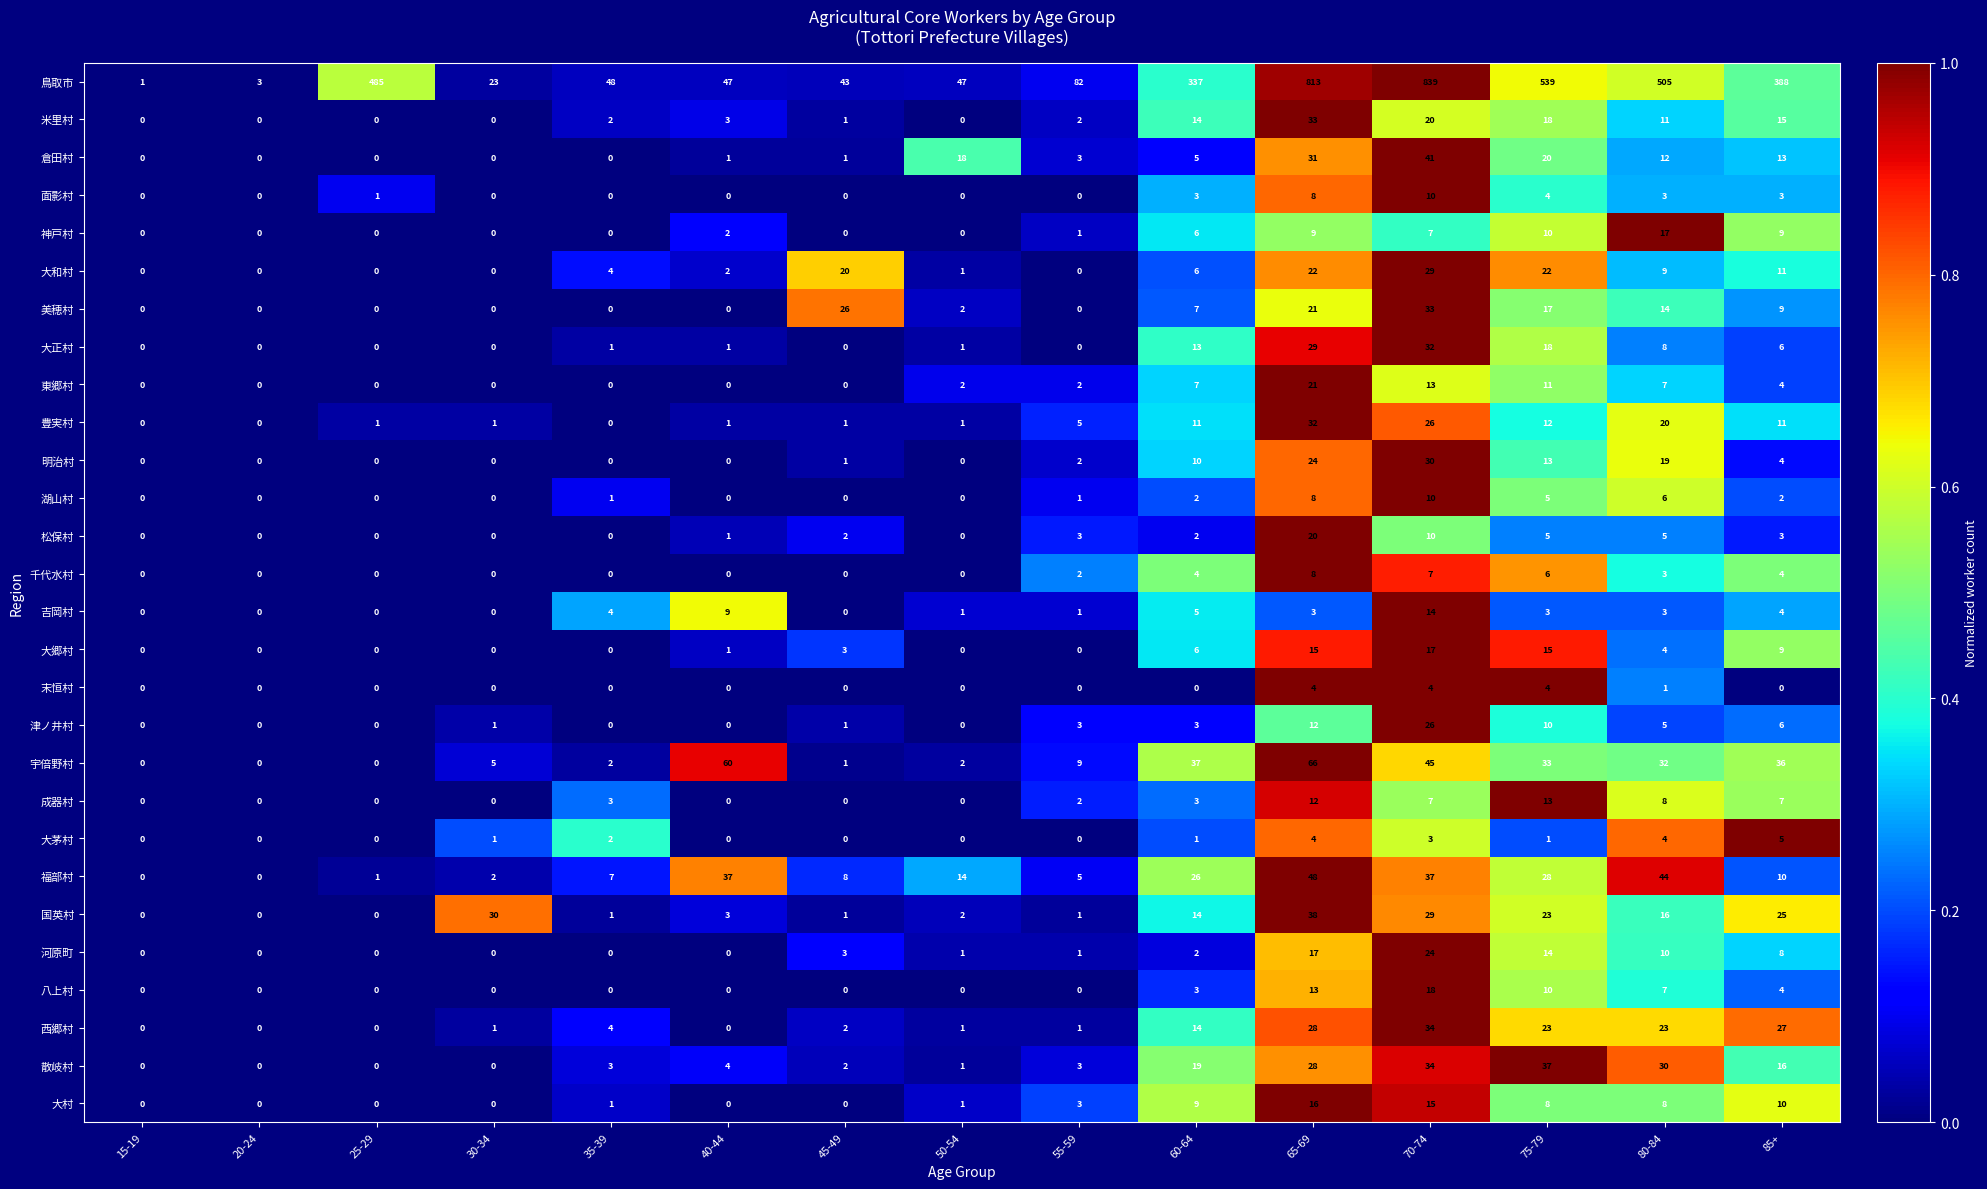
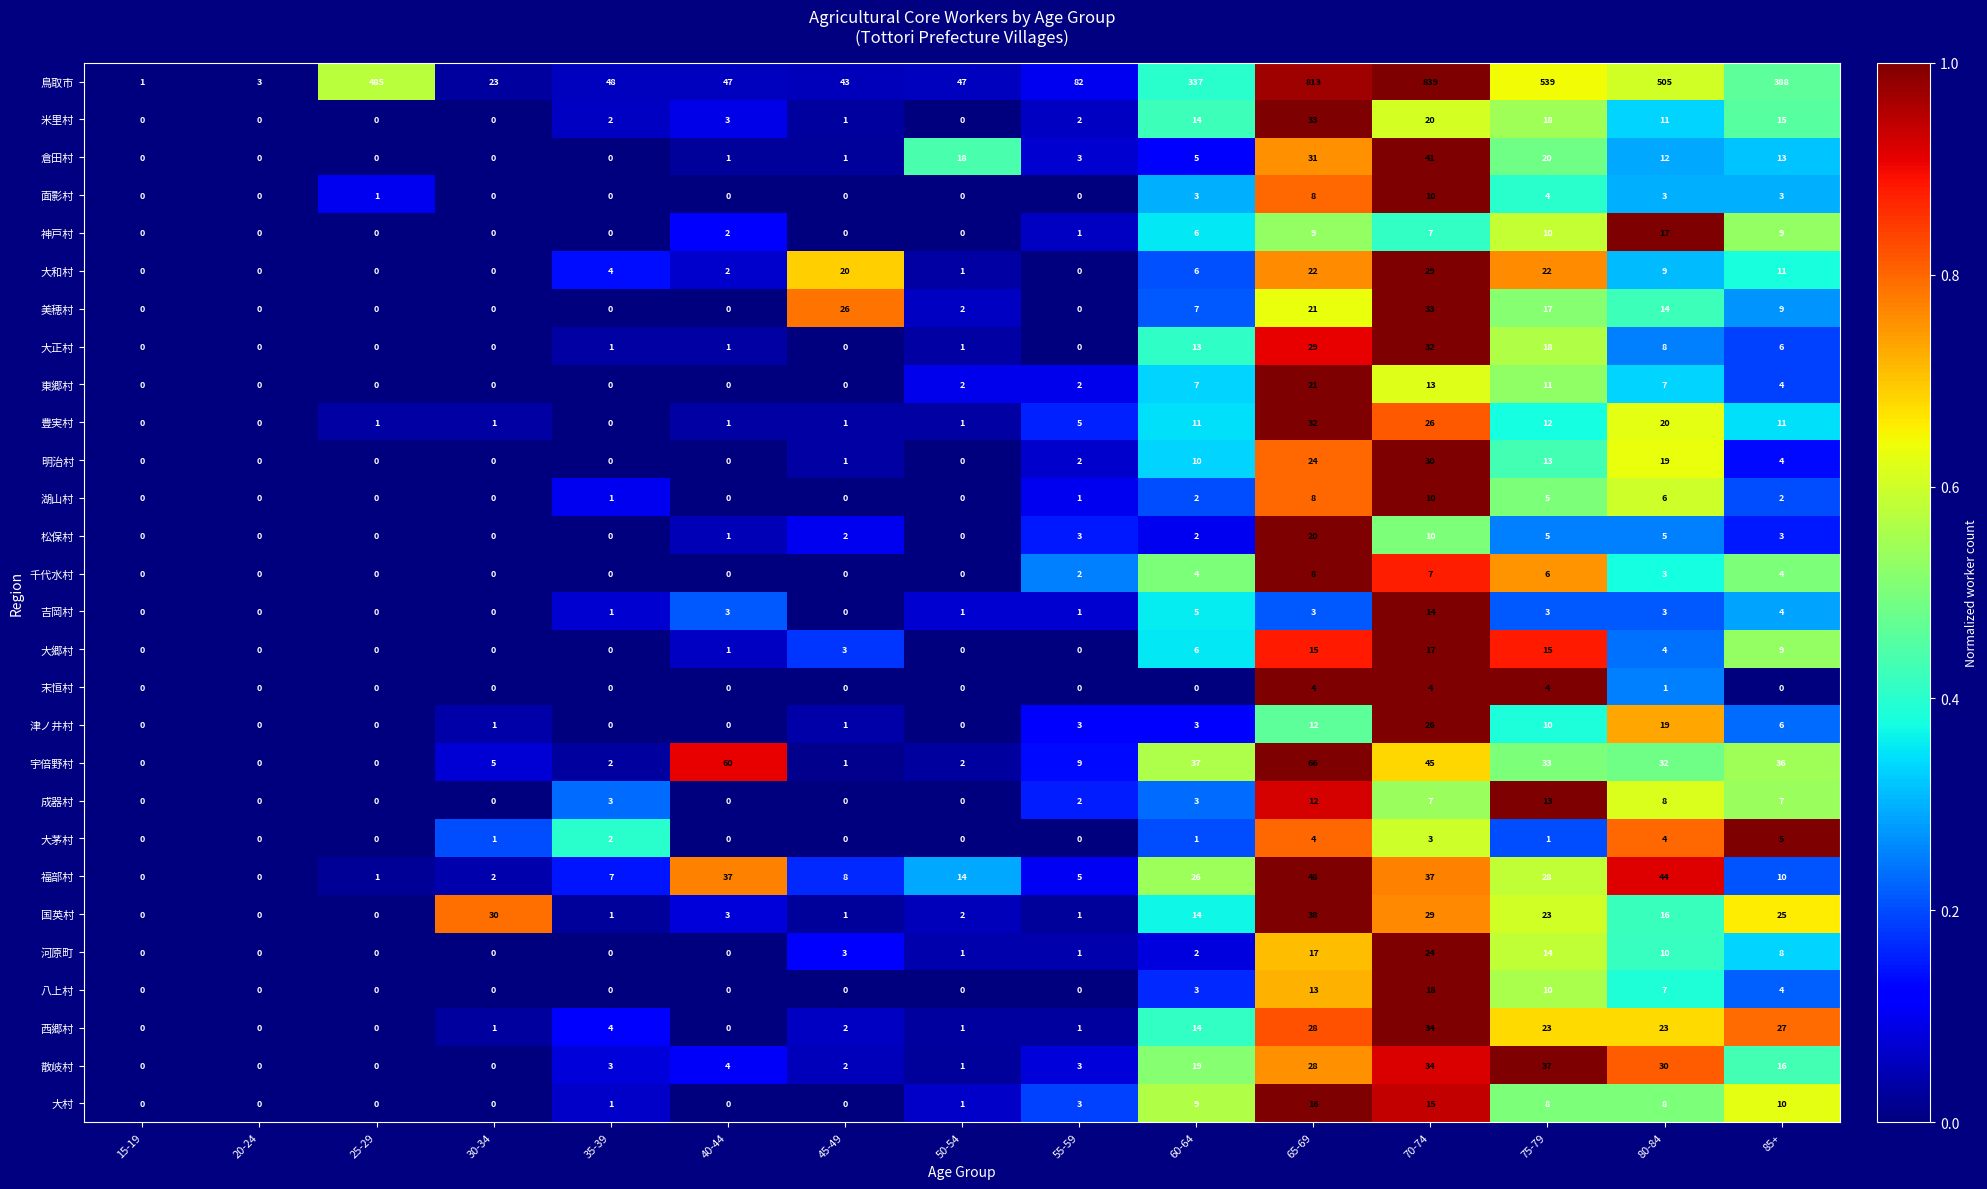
  {
    "吉岡村": {
      "15-19": 0,
      "20-24": 0,
      "25-29": 0,
      "30-34": 0,
-     "35-39": 4,
-     "40-44": 9,
+     "35-39": 1,
+     "40-44": 3,
      "45-49": 0,
      "50-54": 1,
      "55-59": 1,
      "60-64": 5,
      "65-69": 3,
      "70-74": 14,
      "75-79": 3,
      "80-84": 3,
      "85+": 4
    },
    "津ノ井村": {
      "15-19": 0,
      "20-24": 0,
      "25-29": 0,
      "30-34": 1,
      "35-39": 0,
      "40-44": 0,
      "45-49": 1,
      "50-54": 0,
      "55-59": 3,
      "60-64": 3,
      "65-69": 12,
      "70-74": 26,
      "75-79": 10,
-     "80-84": 5,
+     "80-84": 19,
      "85+": 6
    }
  }
